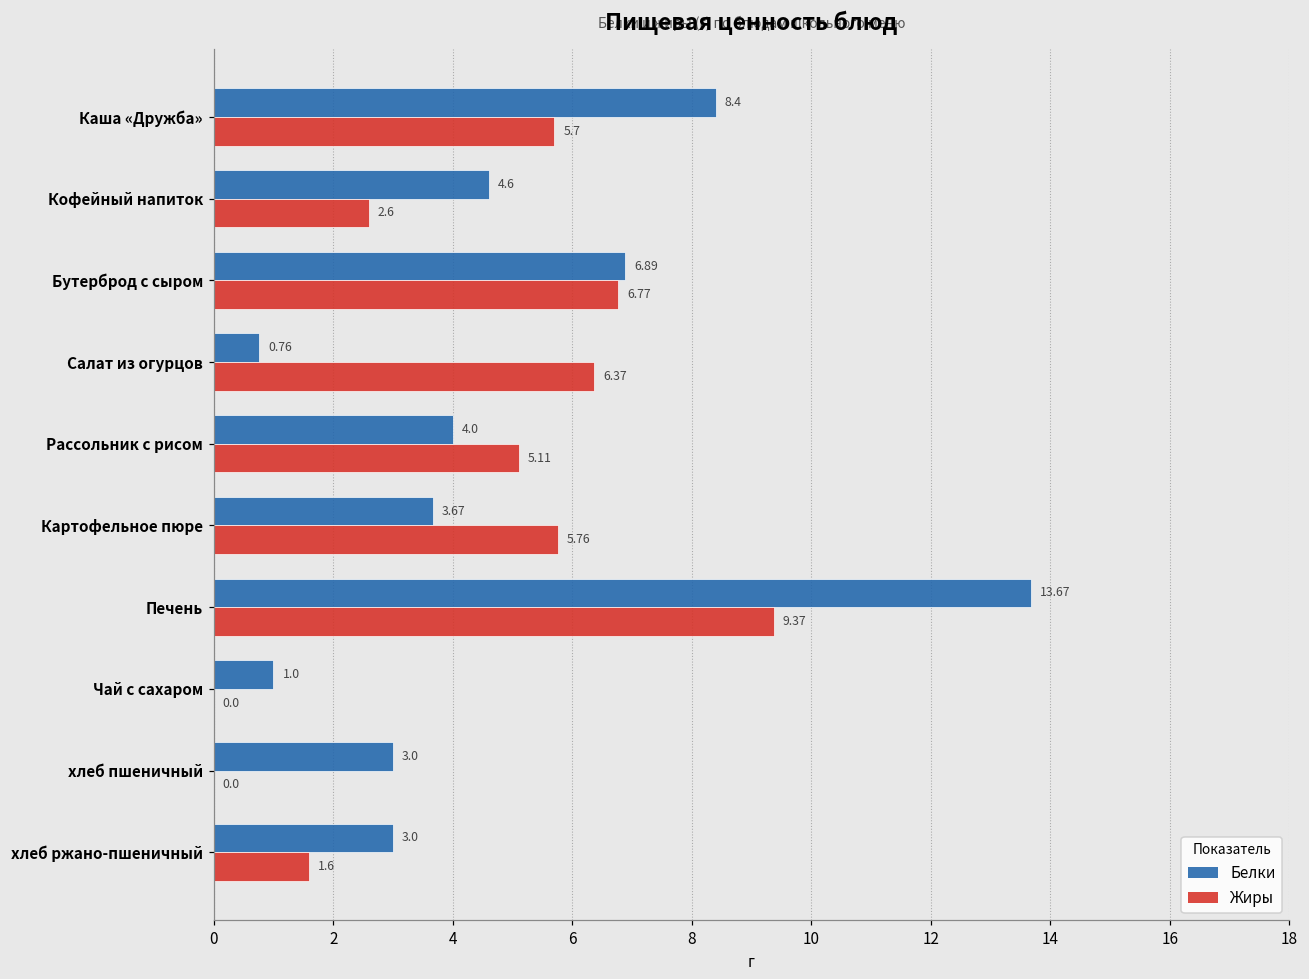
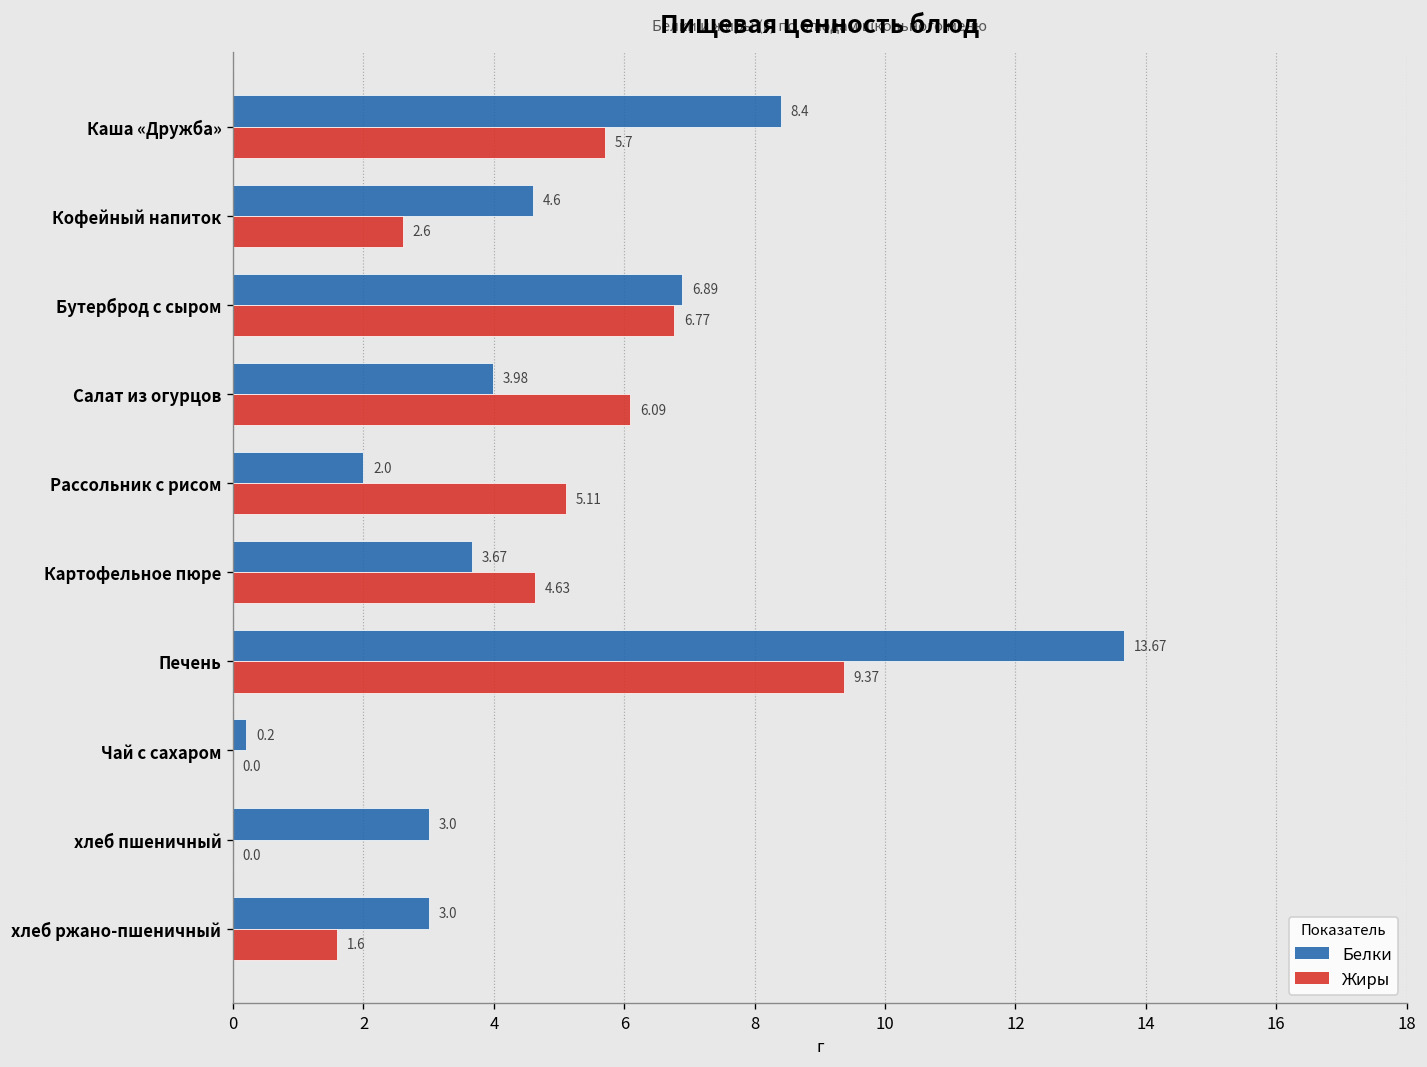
  {
    "Белки": {
      "Каша «Дружба»": 8.4,
      "Кофейный напиток": 4.6,
      "Бутерброд с сыром": 6.89,
-     "Салат из огурцов": 0.76,
-     "Рассольник с рисом": 4.0,
+     "Салат из огурцов": 3.98,
+     "Рассольник с рисом": 2.0,
      "Картофельное пюре": 3.67,
      "Печень": 13.67,
-     "Чай с сахаром": 1.0,
+     "Чай с сахаром": 0.2,
      "хлеб пшеничный": 3.0,
      "хлеб ржано-пшеничный": 3.0
    },
    "Жиры": {
      "Каша «Дружба»": 5.7,
      "Кофейный напиток": 2.6,
      "Бутерброд с сыром": 6.77,
-     "Салат из огурцов": 6.37,
+     "Салат из огурцов": 6.09,
      "Рассольник с рисом": 5.11,
-     "Картофельное пюре": 5.76,
+     "Картофельное пюре": 4.63,
      "Печень": 9.37,
      "Чай с сахаром": 0.0,
      "хлеб пшеничный": 0.0,
      "хлеб ржано-пшеничный": 1.6
    }
  }
